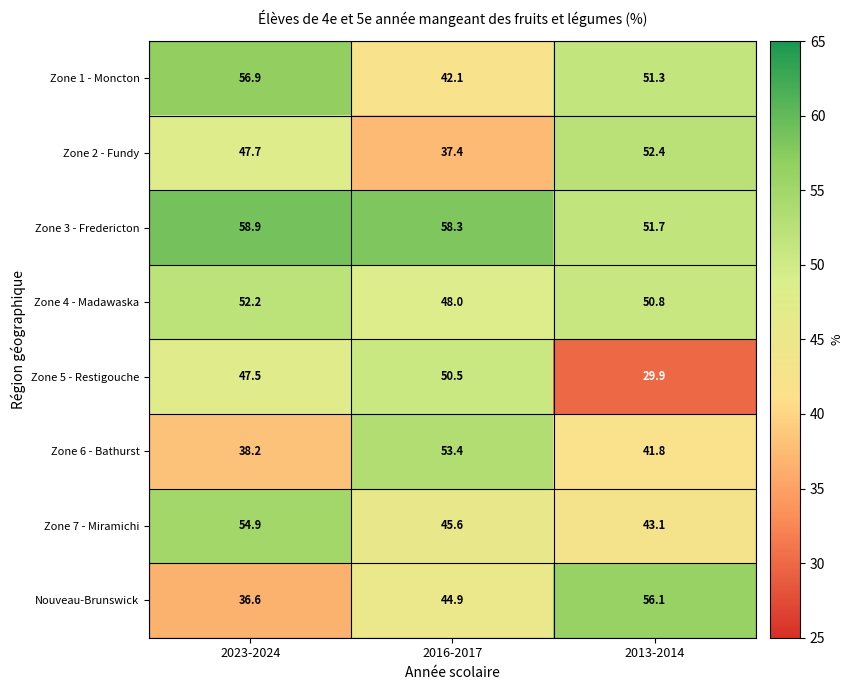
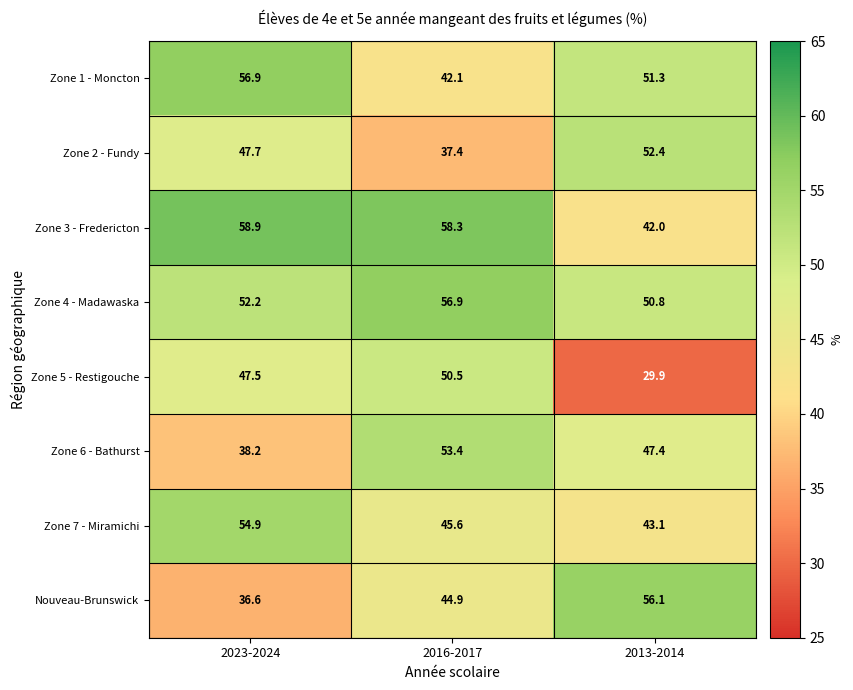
  {
    "Zone 1 - Moncton": {
      "2023-2024": 56.9,
      "2016-2017": 42.1,
      "2013-2014": 51.3
    },
    "Zone 2 - Fundy": {
      "2023-2024": 47.7,
      "2016-2017": 37.4,
      "2013-2014": 52.4
    },
    "Zone 3 - Fredericton": {
      "2023-2024": 58.9,
      "2016-2017": 58.3,
-     "2013-2014": 51.7
+     "2013-2014": 42.0
    },
    "Zone 4 - Madawaska": {
      "2023-2024": 52.2,
-     "2016-2017": 48.0,
+     "2016-2017": 56.9,
      "2013-2014": 50.8
    },
    "Zone 5 - Restigouche": {
      "2023-2024": 47.5,
      "2016-2017": 50.5,
      "2013-2014": 29.9
    },
    "Zone 6 - Bathurst": {
      "2023-2024": 38.2,
      "2016-2017": 53.4,
-     "2013-2014": 41.8
+     "2013-2014": 47.4
    },
    "Zone 7 - Miramichi": {
      "2023-2024": 54.9,
      "2016-2017": 45.6,
      "2013-2014": 43.1
    },
    "Nouveau-Brunswick": {
      "2023-2024": 36.6,
      "2016-2017": 44.9,
      "2013-2014": 56.1
    }
  }
